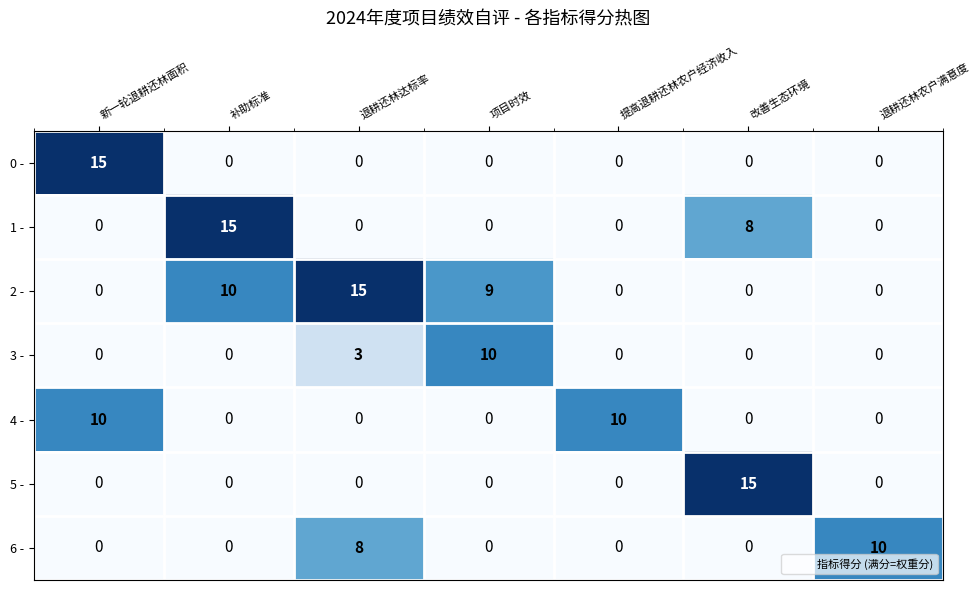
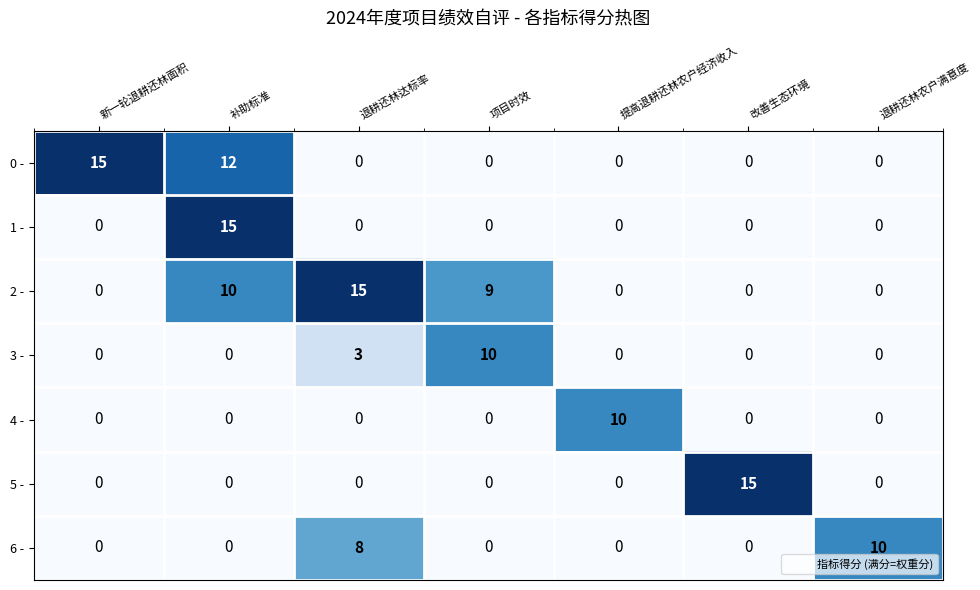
  {
    "0 -": {
      "新一轮退耕还林面积": 15,
-     "补助标准": 0,
+     "补助标准": 12,
      "退耕还林达标率": 0,
      "项目时效": 0,
      "提高退耕还林农户经济收入": 0,
      "改善生态环境": 0,
      "退耕还林农户满意度": 0
    },
    "1 -": {
      "新一轮退耕还林面积": 0,
      "补助标准": 15,
      "退耕还林达标率": 0,
      "项目时效": 0,
      "提高退耕还林农户经济收入": 0,
-     "改善生态环境": 8,
+     "改善生态环境": 0,
      "退耕还林农户满意度": 0
    },
    "2 -": {
      "新一轮退耕还林面积": 0,
      "补助标准": 10,
      "退耕还林达标率": 15,
      "项目时效": 9,
      "提高退耕还林农户经济收入": 0,
      "改善生态环境": 0,
      "退耕还林农户满意度": 0
    },
    "3 -": {
      "新一轮退耕还林面积": 0,
      "补助标准": 0,
      "退耕还林达标率": 3,
      "项目时效": 10,
      "提高退耕还林农户经济收入": 0,
      "改善生态环境": 0,
      "退耕还林农户满意度": 0
    },
    "4 -": {
-     "新一轮退耕还林面积": 10,
+     "新一轮退耕还林面积": 0,
      "补助标准": 0,
      "退耕还林达标率": 0,
      "项目时效": 0,
      "提高退耕还林农户经济收入": 10,
      "改善生态环境": 0,
      "退耕还林农户满意度": 0
    },
    "5 -": {
      "新一轮退耕还林面积": 0,
      "补助标准": 0,
      "退耕还林达标率": 0,
      "项目时效": 0,
      "提高退耕还林农户经济收入": 0,
      "改善生态环境": 15,
      "退耕还林农户满意度": 0
    },
    "6 -": {
      "新一轮退耕还林面积": 0,
      "补助标准": 0,
      "退耕还林达标率": 8,
      "项目时效": 0,
      "提高退耕还林农户经济收入": 0,
      "改善生态环境": 0
    }
  }
